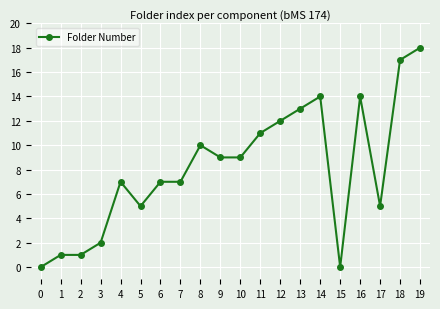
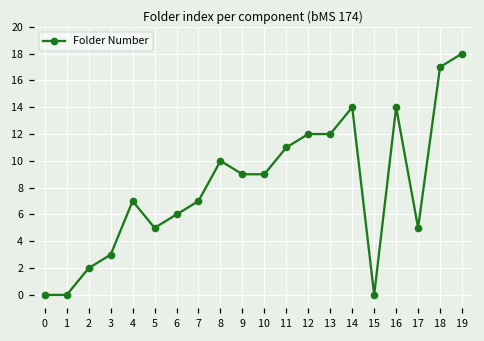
  {
    "0": 0,
-   "1": 1,
-   "2": 1,
-   "3": 2,
+   "1": 0,
+   "2": 2,
+   "3": 3,
    "4": 7,
    "5": 5,
-   "6": 7,
+   "6": 6,
    "7": 7,
    "8": 10,
    "9": 9,
    "10": 9,
    "11": 11,
    "12": 12,
-   "13": 13,
+   "13": 12,
    "14": 14,
    "15": 0,
    "16": 14,
    "17": 5,
    "18": 17,
    "19": 18
  }
